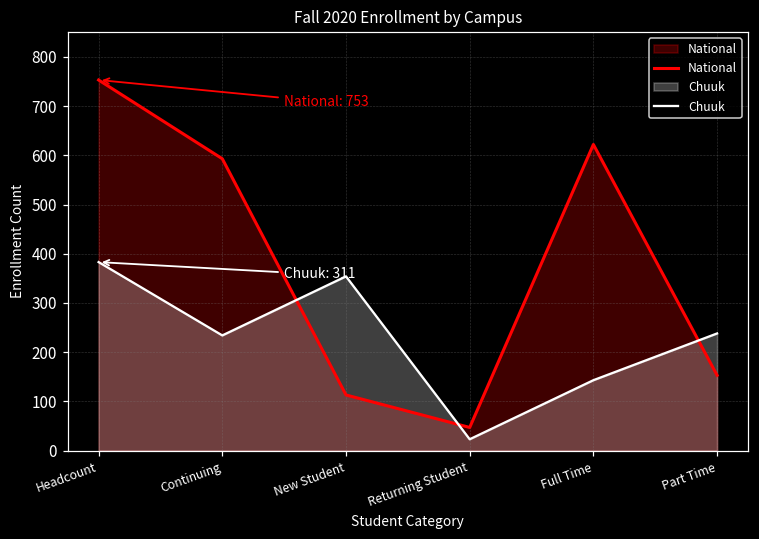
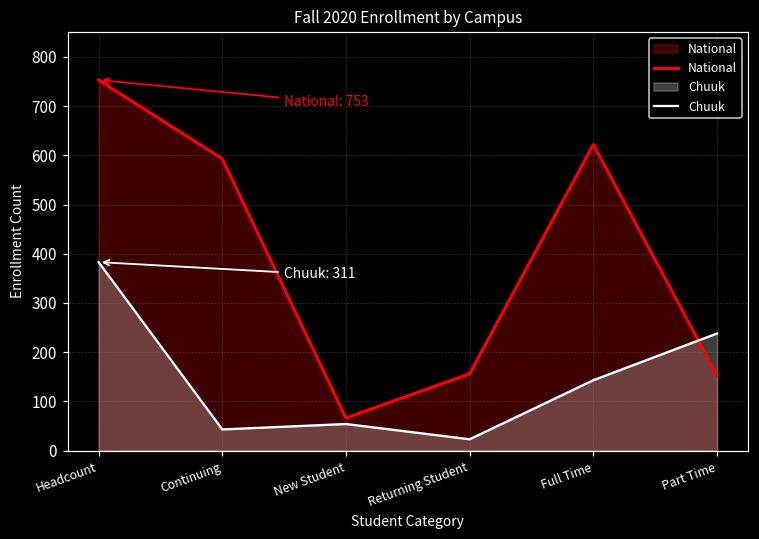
  {
    "National": {
      "Continuing": 590,
-     "New Student": 110,
-     "Returning Student": 50,
+     "New Student": 70,
+     "Returning Student": 160,
      "Full Time": 620,
      "Part Time": 150
    },
    "Chuuk": {
-     "Continuing": 230,
-     "New Student": 350,
+     "Continuing": 40,
+     "New Student": 50,
      "Returning Student": 20,
      "Full Time": 140,
      "Part Time": 240
    }
  }
